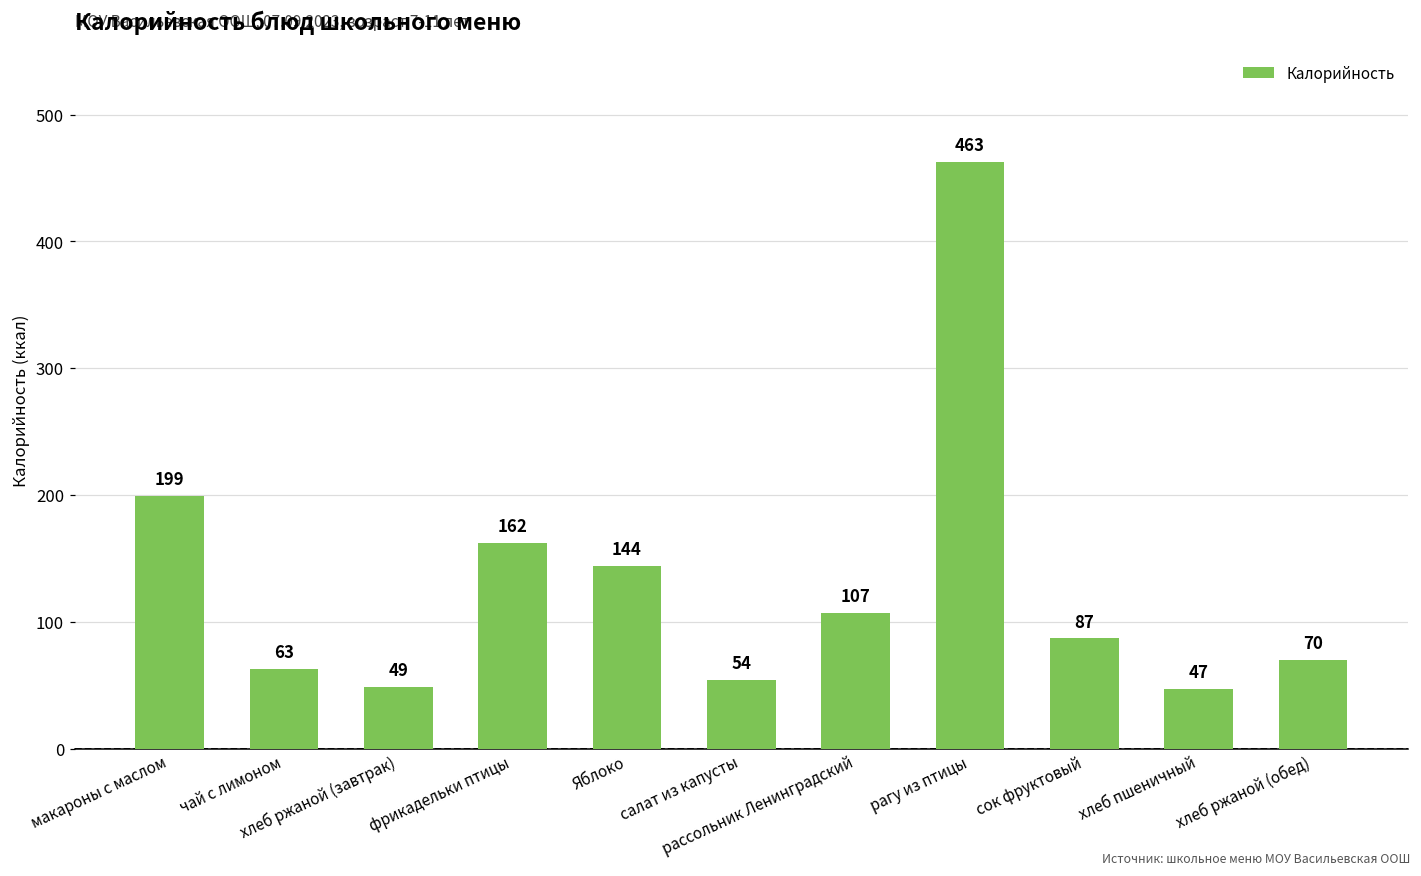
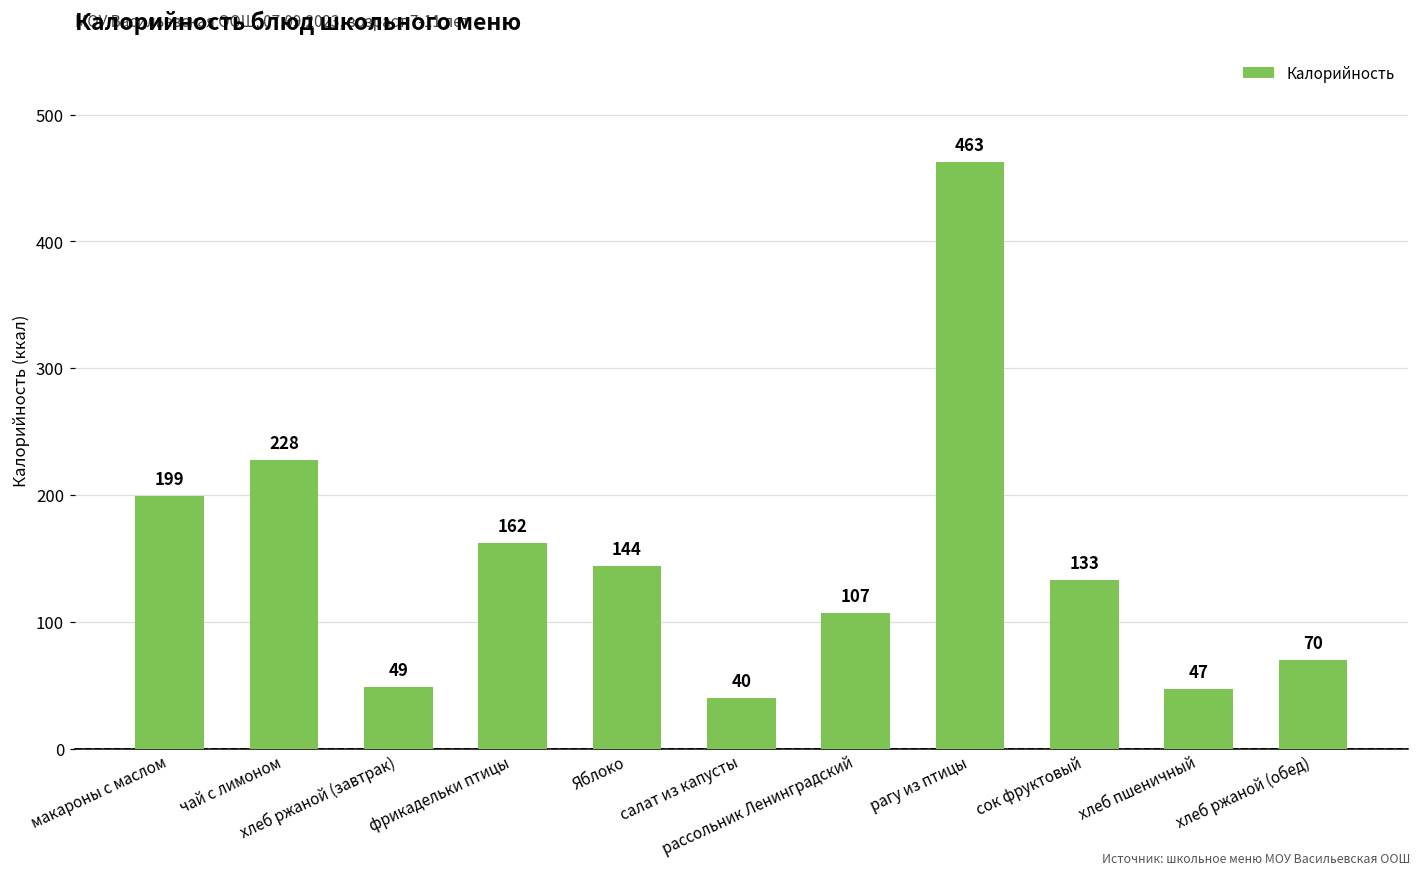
  {
    "макароны с маслом": 199,
-   "чай с лимоном": 63,
+   "чай с лимоном": 228,
    "хлеб ржаной (завтрак)": 49,
    "фрикадельки птицы": 162,
    "Яблоко": 144,
-   "салат из капусты": 54,
+   "салат из капусты": 40,
    "рассольник Ленинградский": 107,
    "рагу из птицы": 463,
-   "сок фруктовый": 87,
+   "сок фруктовый": 133,
    "хлеб пшеничный": 47,
    "хлеб ржаной (обед)": 70
  }
